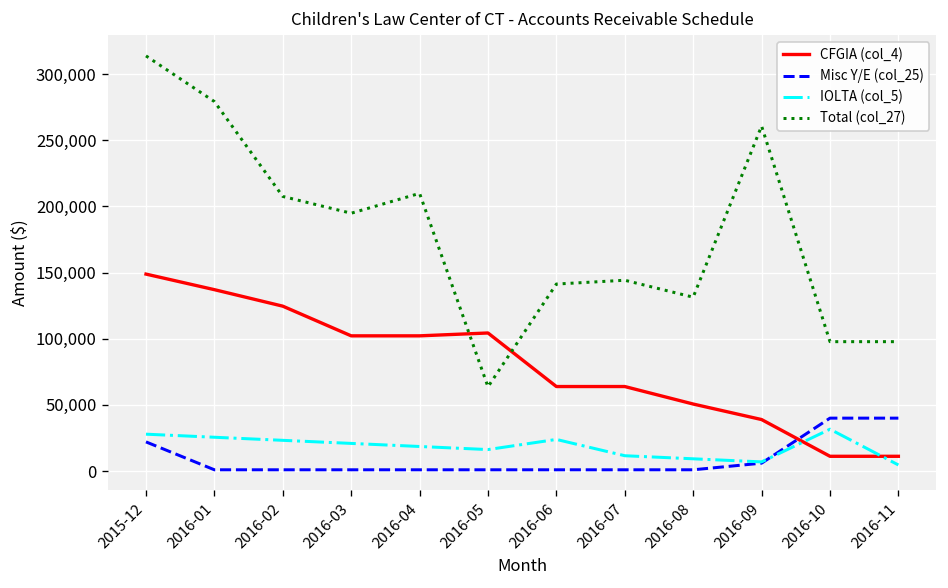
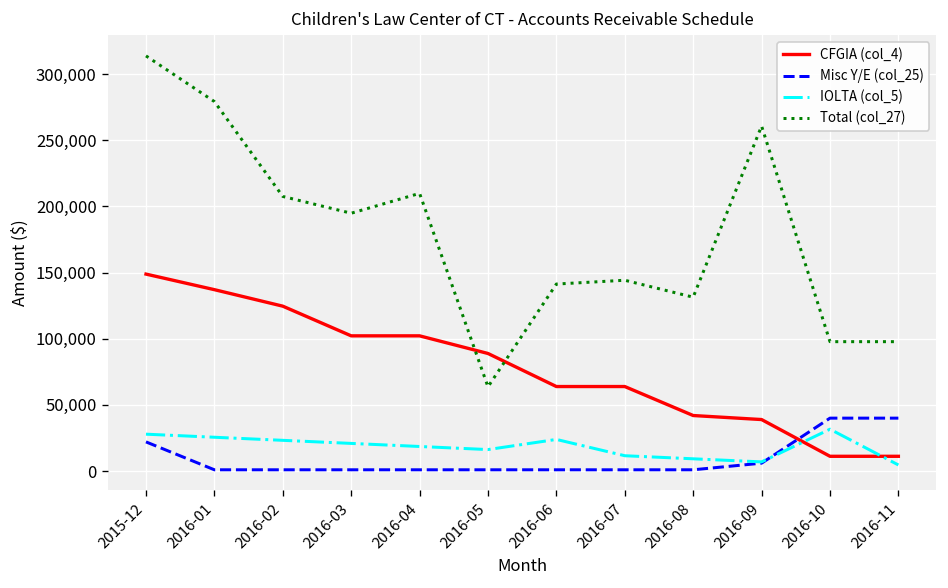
  {
    "CFGIA (col_4)": {
      "2015-12": "149,000",
      "2016-01": "137,000",
      "2016-02": "125,000",
      "2016-03": "102,000",
      "2016-04": "102,000",
-     "2016-05": "104,000",
+     "2016-05": "89,000",
      "2016-06": "64,000",
      "2016-07": "64,000",
-     "2016-08": "51,000",
+     "2016-08": "42,000",
      "2016-09": "39,000",
      "2016-10": "11,000",
      "2016-11": "11,000"
    },
    "Misc Y/E (col_25)": {
      "2015-12": "22,000",
      "2016-01": "1,000",
      "2016-02": "1,000",
      "2016-03": "1,000",
      "2016-04": "1,000",
      "2016-05": "1,000",
      "2016-06": "1,000",
      "2016-07": "1,000",
      "2016-08": "1,000",
      "2016-10": "40,000",
      "2016-11": "40,000"
    },
    "IOLTA (col_5)": {
      "2015-12": "28,000",
      "2016-01": "26,000",
      "2016-02": "23,000",
      "2016-03": "21,000",
      "2016-04": "19,000",
      "2016-05": "16,000",
      "2016-06": "24,000",
      "2016-07": "12,000",
      "2016-08": "9,000",
      "2016-10": "32,000",
      "2016-11": "5,000"
    },
    "Total (col_27)": {
      "2015-12": "314,000",
      "2016-01": "279,000",
      "2016-02": "208,000",
      "2016-03": "195,000",
      "2016-04": "210,000",
      "2016-05": "64,000",
      "2016-06": "141,000",
      "2016-07": "144,000",
      "2016-08": "131,000",
      "2016-09": "261,000",
      "2016-10": "98,000",
      "2016-11": "98,000"
    }
  }
